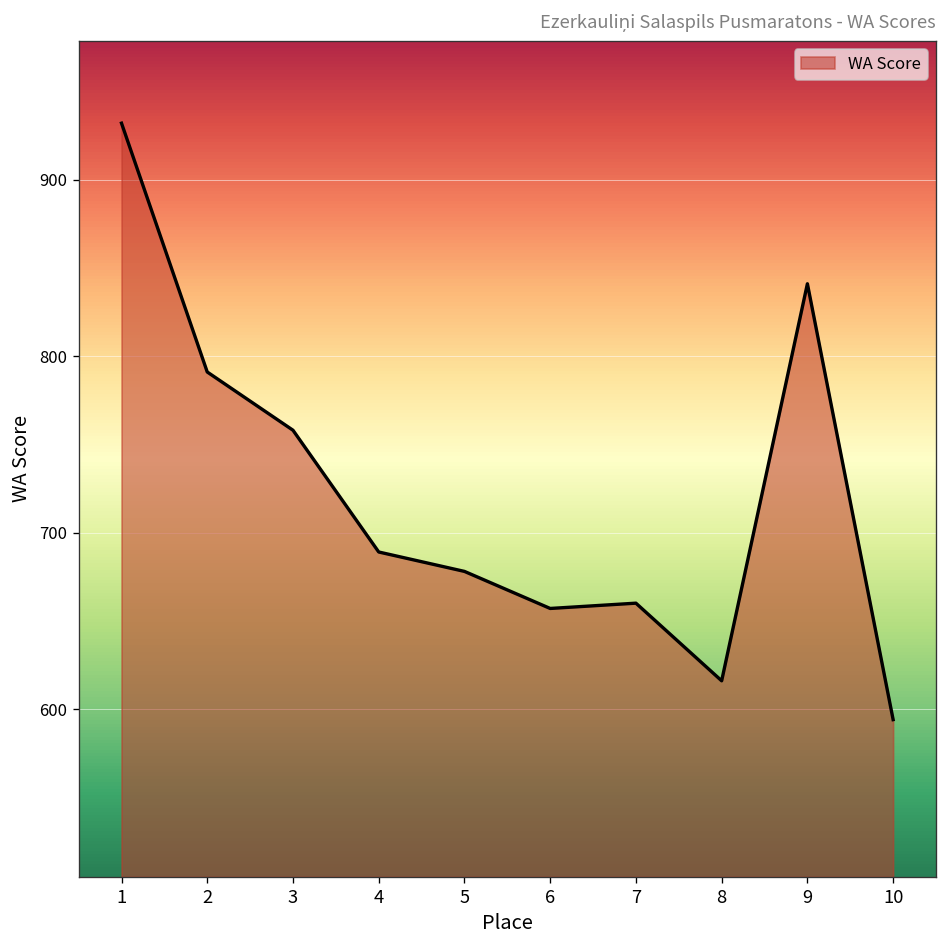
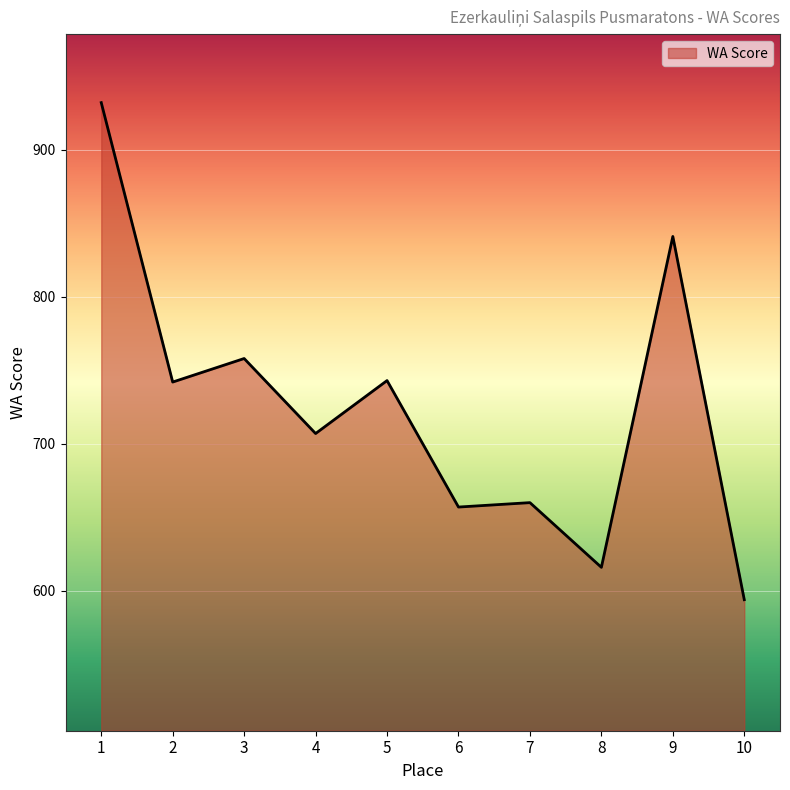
  {
    "1": 932,
-   "2": 791,
+   "2": 742,
    "3": 758,
-   "4": 689,
-   "5": 678,
+   "4": 707,
+   "5": 743,
    "6": 657,
    "7": 660,
    "8": 616,
    "9": 841,
    "10": 594
  }
